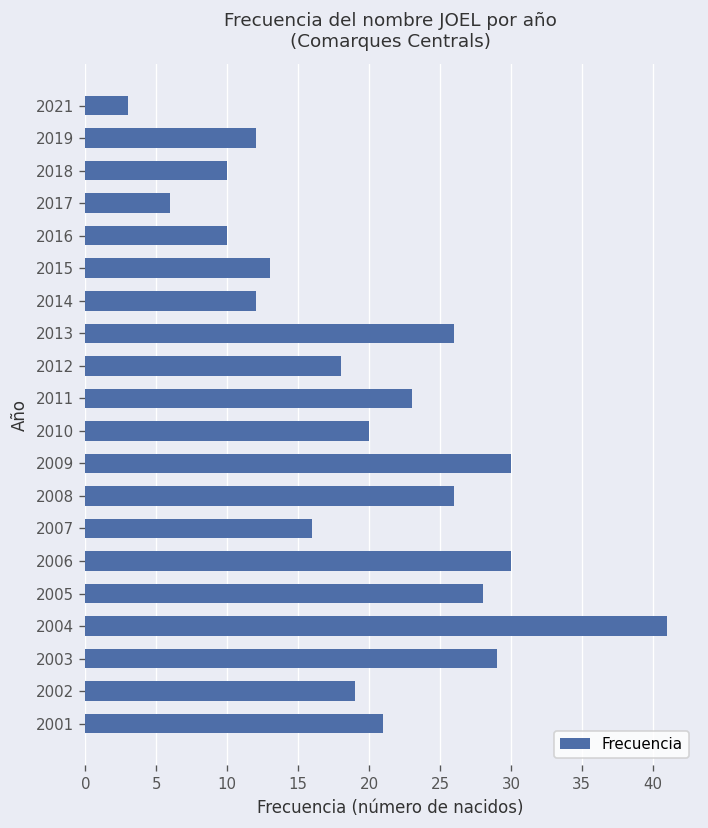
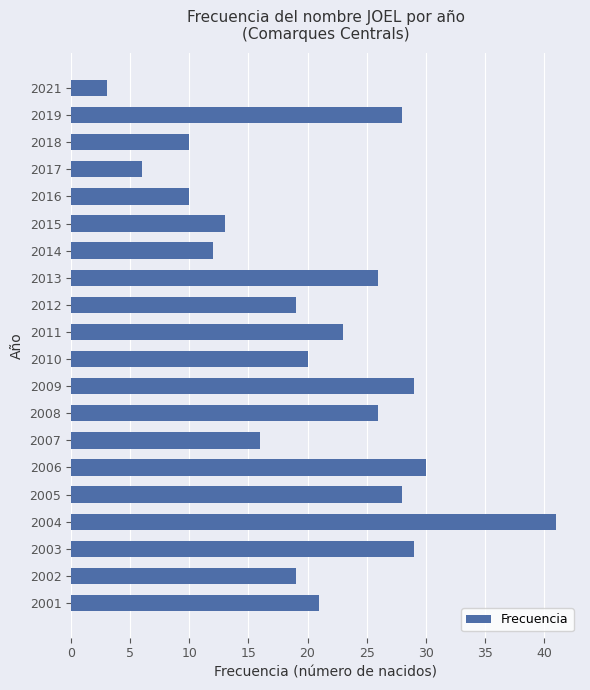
  {
    "2021": 3,
-   "2019": 12,
+   "2019": 28,
    "2018": 10,
    "2017": 6,
    "2016": 10,
    "2015": 13,
    "2014": 12,
    "2013": 26,
-   "2012": 18,
+   "2012": 19,
    "2011": 23,
    "2010": 20,
-   "2009": 30,
+   "2009": 29,
    "2008": 26,
    "2007": 16,
    "2006": 30,
    "2005": 28,
    "2004": 41,
    "2003": 29,
    "2002": 19,
    "2001": 21
  }
